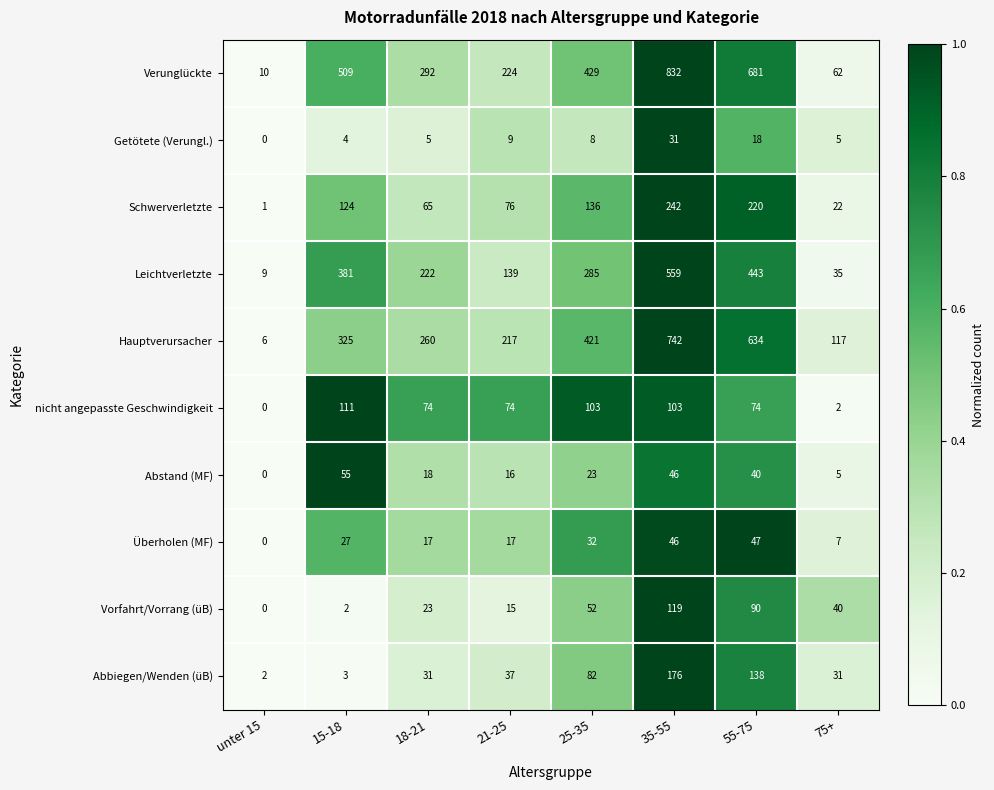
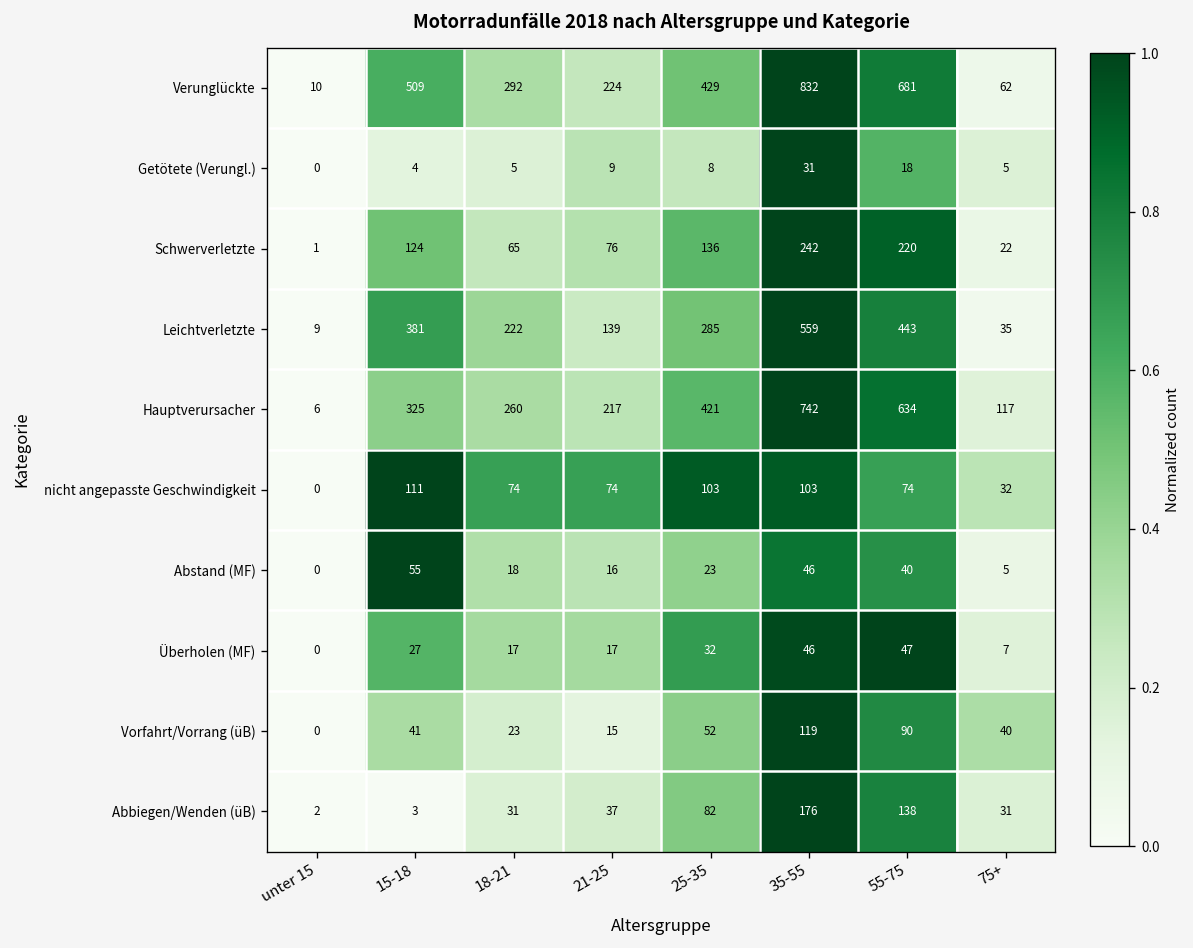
  {
    "Verunglückte": {
      "unter 15": 10,
      "15-18": 509,
      "18-21": 292,
      "21-25": 224,
      "25-35": 429,
      "35-55": 832,
      "55-75": 681,
      "75+": 62
    },
    "Getötete (Verungl.)": {
      "unter 15": 0,
      "15-18": 4,
      "18-21": 5,
      "21-25": 9,
      "25-35": 8,
      "35-55": 31,
      "55-75": 18,
      "75+": 5
    },
    "Schwerverletzte": {
      "unter 15": 1,
      "15-18": 124,
      "18-21": 65,
      "21-25": 76,
      "25-35": 136,
      "35-55": 242,
      "55-75": 220,
      "75+": 22
    },
    "Leichtverletzte": {
      "unter 15": 9,
      "15-18": 381,
      "18-21": 222,
      "21-25": 139,
      "25-35": 285,
      "35-55": 559,
      "55-75": 443,
      "75+": 35
    },
    "Hauptverursacher": {
      "unter 15": 6,
      "15-18": 325,
      "18-21": 260,
      "21-25": 217,
      "25-35": 421,
      "35-55": 742,
      "55-75": 634,
      "75+": 117
    },
    "nicht angepasste Geschwindigkeit": {
      "unter 15": 0,
      "15-18": 111,
      "18-21": 74,
      "21-25": 74,
      "25-35": 103,
      "35-55": 103,
      "55-75": 74,
-     "75+": 2
+     "75+": 32
    },
    "Abstand (MF)": {
      "unter 15": 0,
      "15-18": 55,
      "18-21": 18,
      "21-25": 16,
      "25-35": 23,
      "35-55": 46,
      "55-75": 40,
      "75+": 5
    },
    "Überholen (MF)": {
      "unter 15": 0,
      "15-18": 27,
      "18-21": 17,
      "21-25": 17,
      "25-35": 32,
      "35-55": 46,
      "55-75": 47,
      "75+": 7
    },
    "Vorfahrt/Vorrang (üB)": {
      "unter 15": 0,
-     "15-18": 2,
+     "15-18": 41,
      "18-21": 23,
      "21-25": 15,
      "25-35": 52,
      "35-55": 119,
      "55-75": 90,
      "75+": 40
    },
    "Abbiegen/Wenden (üB)": {
      "unter 15": 2,
      "15-18": 3,
      "18-21": 31,
      "21-25": 37,
      "25-35": 82,
      "35-55": 176,
      "55-75": 138,
      "75+": 31
    }
  }
